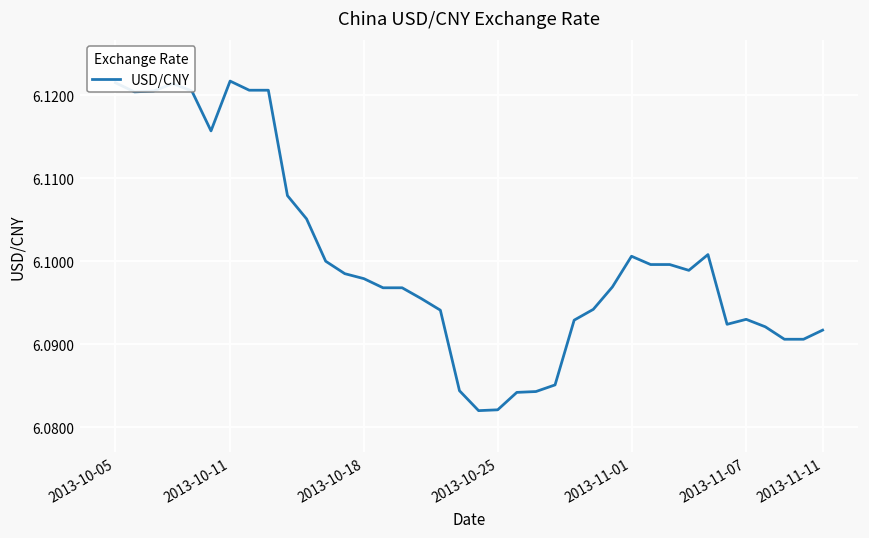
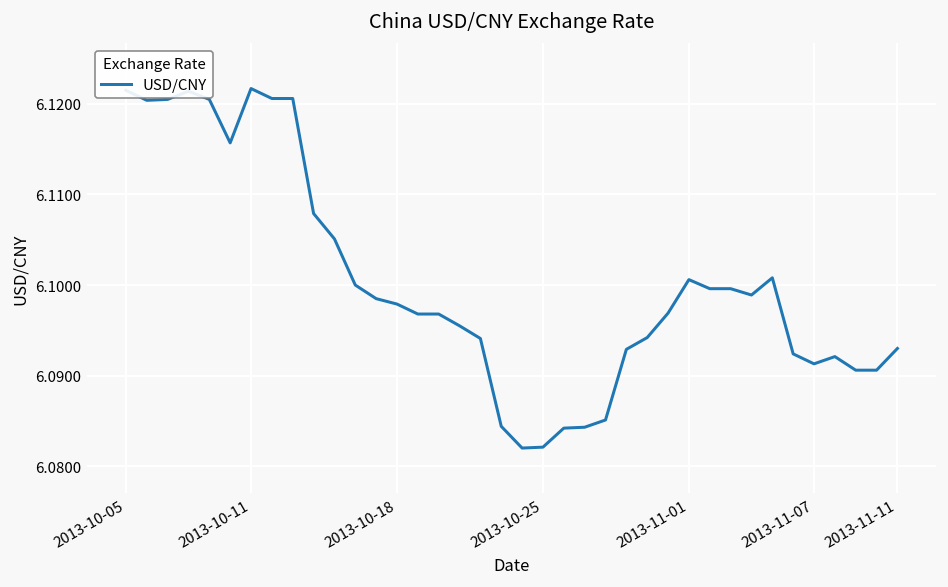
  {
    "2013-10-11": 6.122,
    "2013-10-18": 6.098,
    "2013-10-25": 6.082,
    "2013-11-01": 6.101,
-   "2013-11-07": 6.093,
-   "2013-11-11": 6.092
+   "2013-11-07": 6.091,
+   "2013-11-11": 6.093
  }
